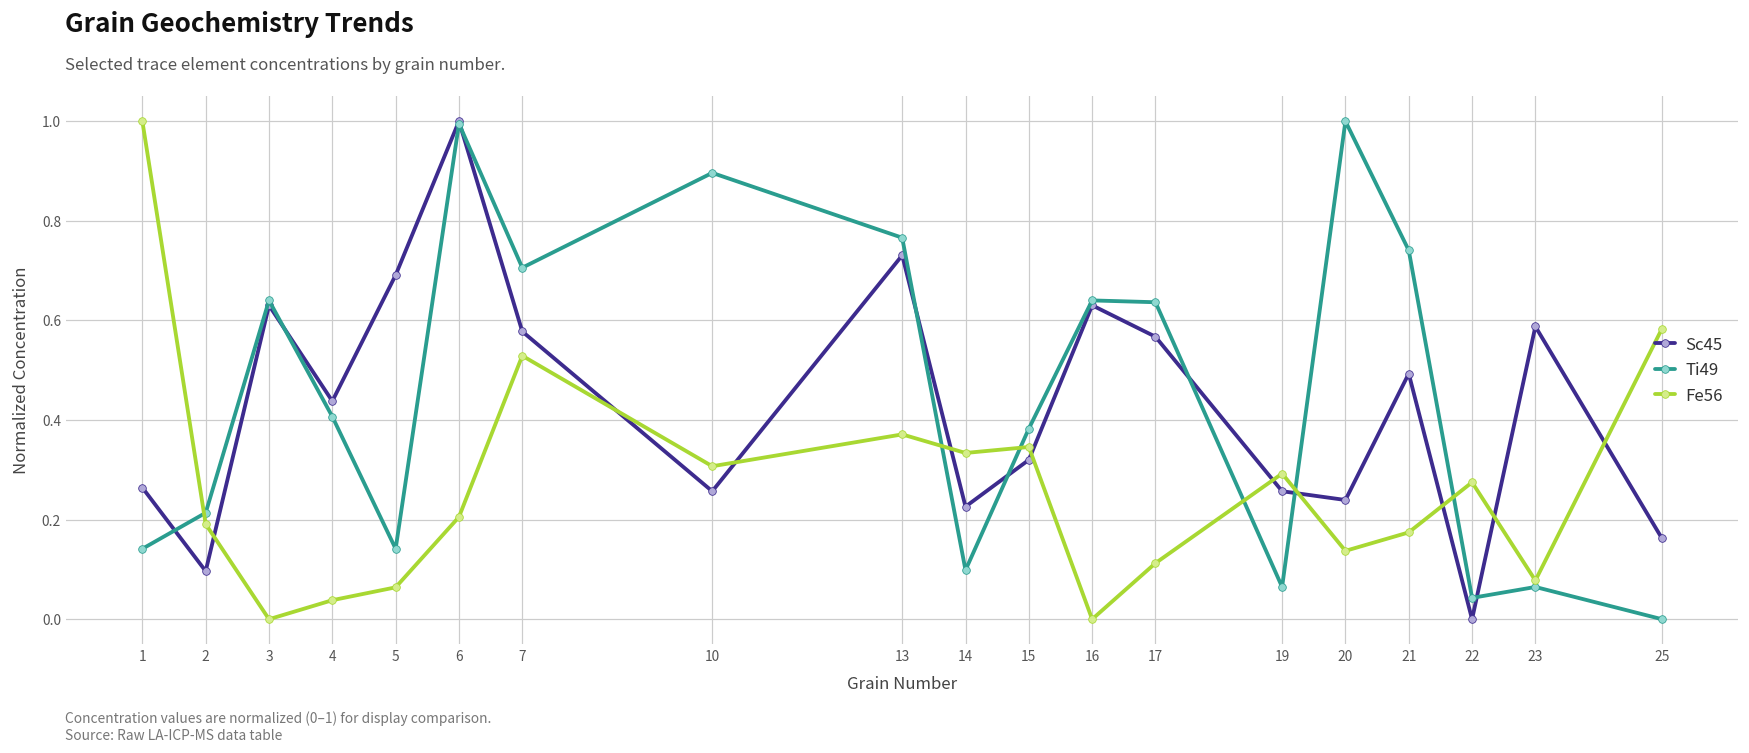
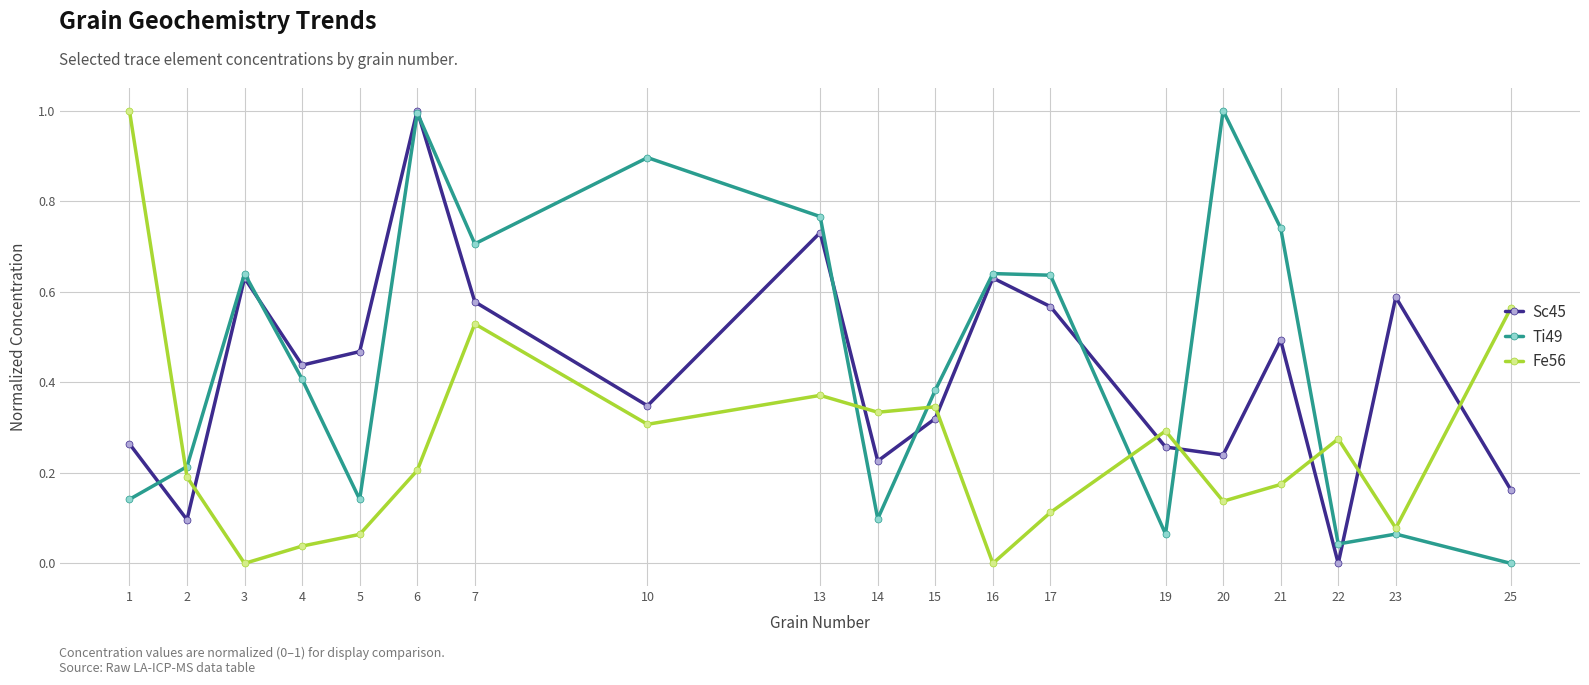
  {
    "Sc45": {
      "1": 0.26,
      "2": 0.10,
      "3": 0.63,
      "4": 0.44,
-     "5": 0.69,
+     "5": 0.47,
      "7": 0.58,
-     "10": 0.26,
+     "10": 0.35,
      "13": 0.73,
      "14": 0.23,
      "15": 0.32,
      "16": 0.63,
      "17": 0.57,
      "19": 0.26,
      "20": 0.24,
      "21": 0.49,
      "22": 0.00,
      "23": 0.59,
      "25": 0.16
    },
    "Ti49": {
      "1": 0.14,
      "2": 0.21,
      "3": 0.64,
      "4": 0.41,
      "5": 0.14,
      "7": 0.71,
      "10": 0.90,
      "13": 0.77,
      "14": 0.10,
      "15": 0.38,
      "16": 0.64,
      "17": 0.64,
      "19": 0.06,
      "20": 1.00,
      "21": 0.74,
      "22": 0.04,
      "23": 0.06,
      "25": 0.00
    },
    "Fe56": {
      "1": 1.00,
      "2": 0.19,
      "3": 0.00,
      "4": 0.04,
      "5": 0.06,
      "6": 0.21,
      "7": 0.53,
      "10": 0.31,
      "13": 0.37,
      "14": 0.33,
      "15": 0.35,
      "16": 0.00,
      "17": 0.11,
      "19": 0.29,
      "20": 0.14,
      "21": 0.17,
      "22": 0.27,
      "23": 0.08,
-     "25": 0.58
+     "25": 0.56
    }
  }
